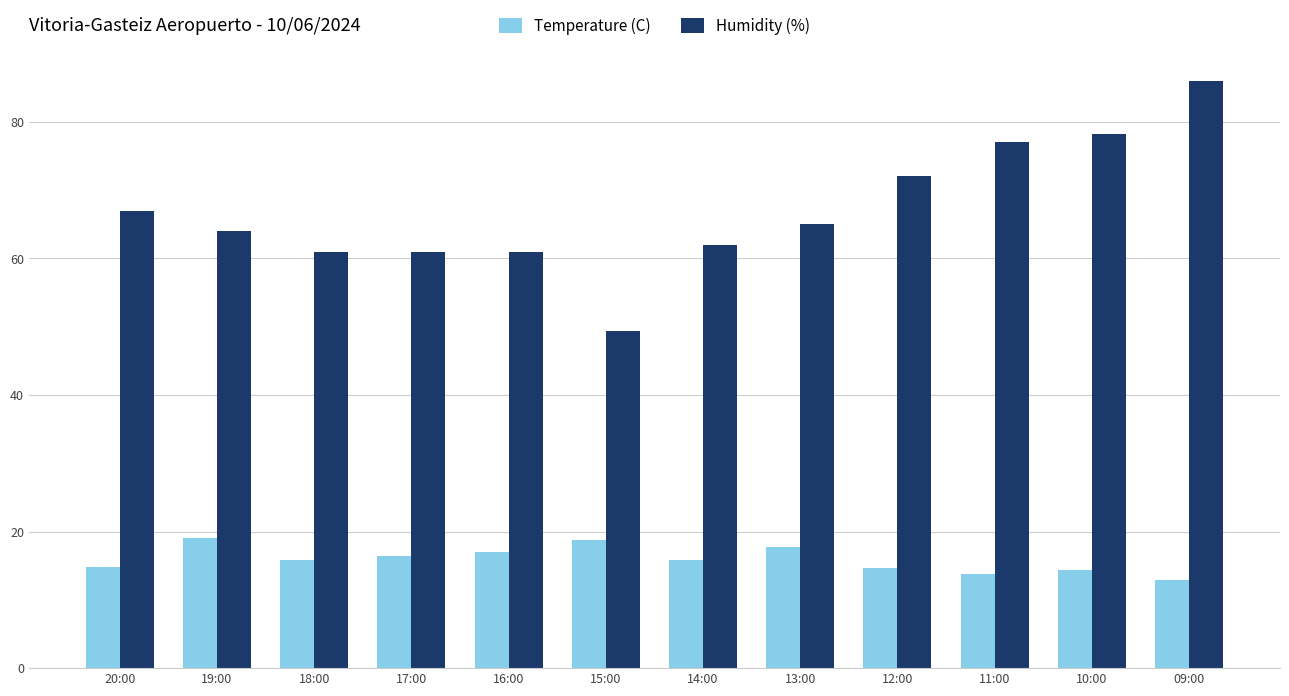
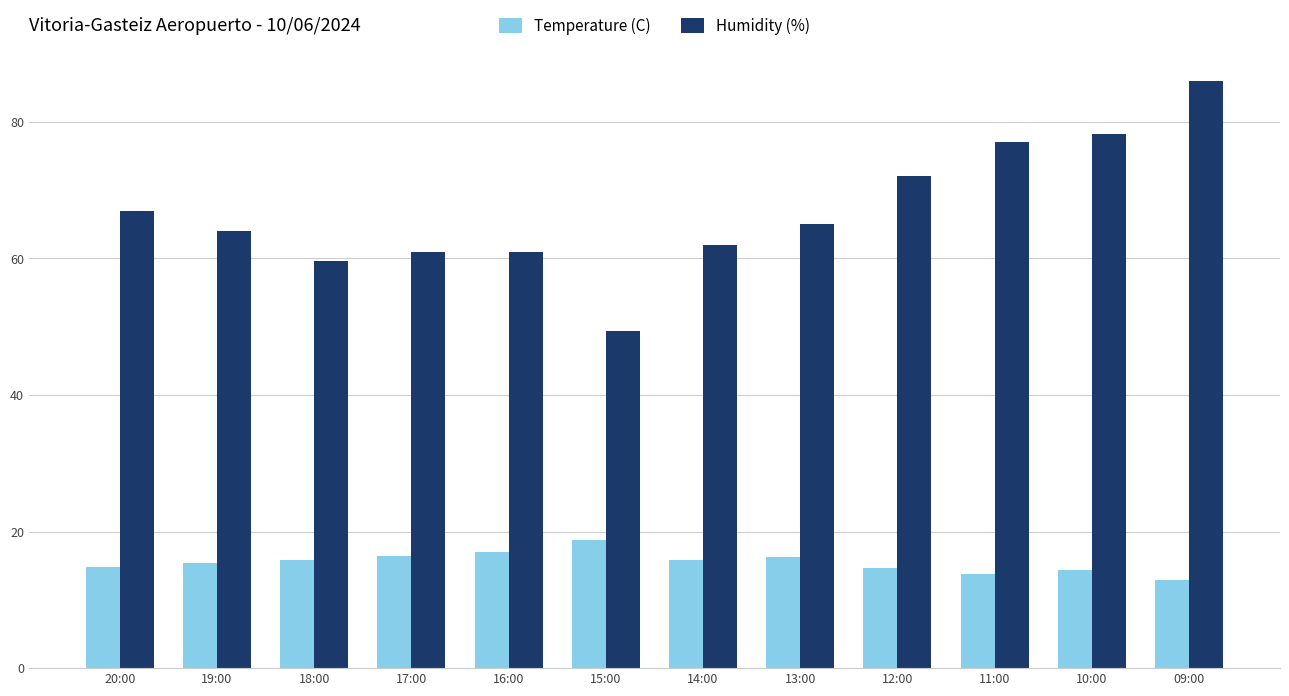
  {
    "Temperature (C)": {
      "20:00": 15,
-     "19:00": 19,
+     "19:00": 15,
      "18:00": 16,
      "17:00": 16,
      "16:00": 17,
      "15:00": 19,
      "14:00": 16,
-     "13:00": 18,
+     "13:00": 16,
      "12:00": 15,
      "11:00": 14,
      "10:00": 14,
      "09:00": 13
    },
    "Humidity (%)": {
      "20:00": 67,
      "19:00": 64,
-     "18:00": 61,
+     "18:00": 60,
      "17:00": 61,
      "16:00": 61,
      "15:00": 49,
      "14:00": 62,
      "13:00": 65,
      "12:00": 72,
      "11:00": 77,
      "10:00": 78,
      "09:00": 86
    }
  }
